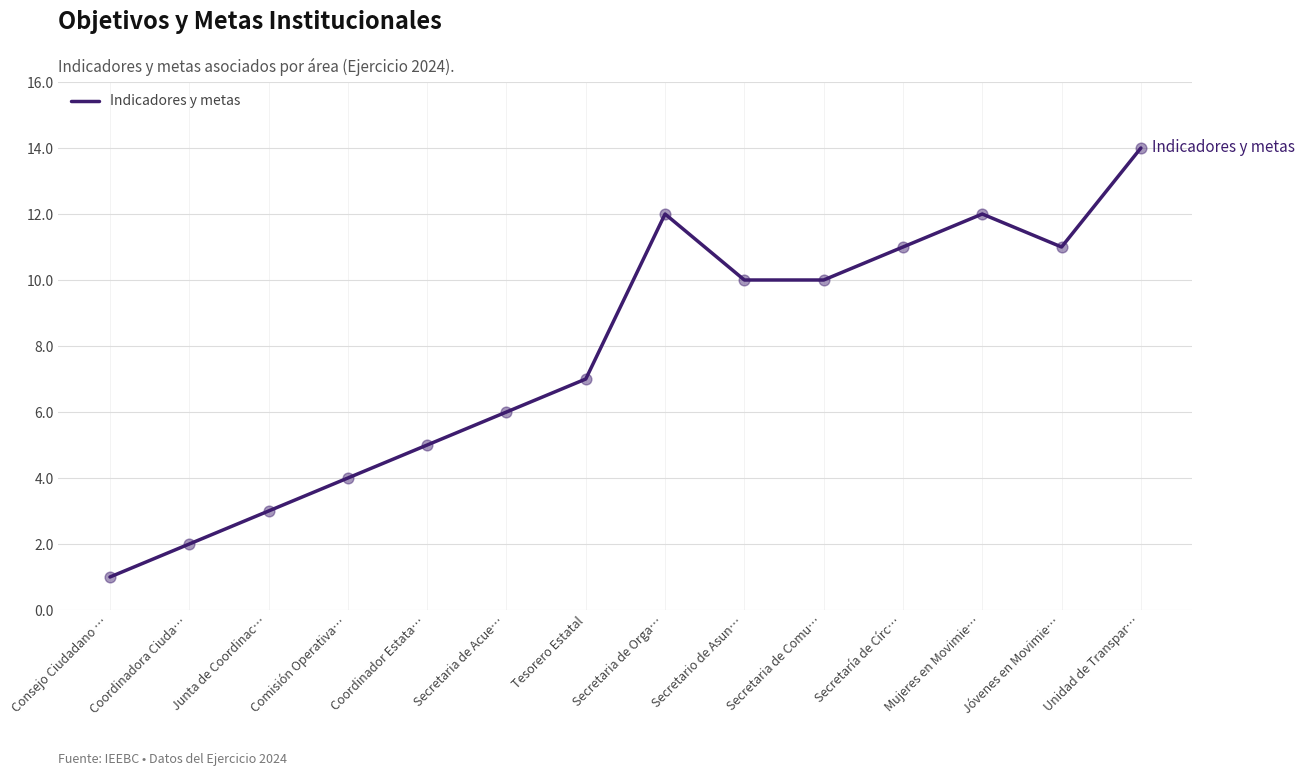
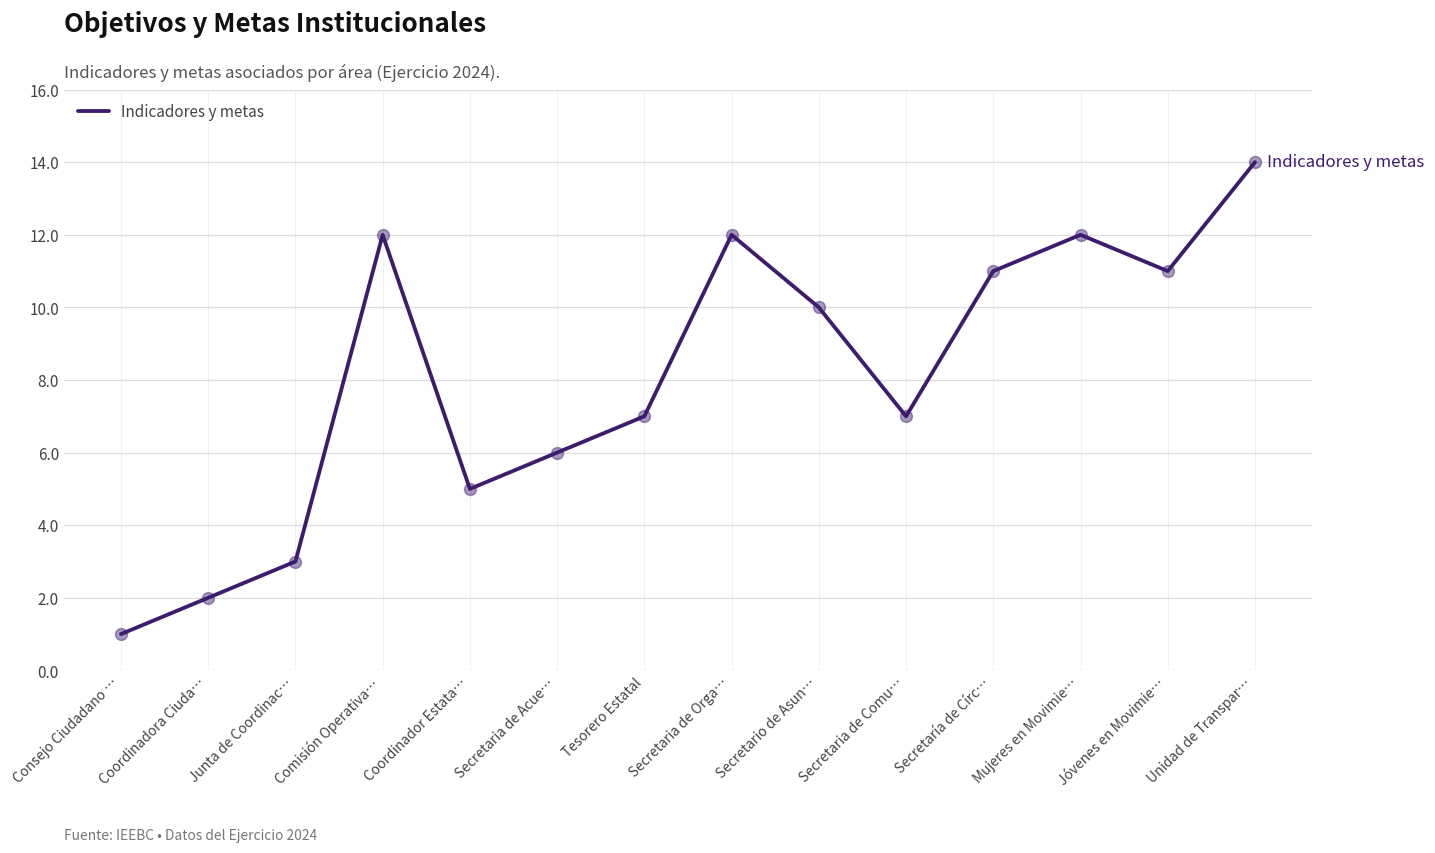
  {
    "Consejo Ciudadano …": 1,
    "Coordinadora Ciuda…": 2,
    "Junta de Coordinac…": 3,
-   "Comisión Operativa…": 4,
+   "Comisión Operativa…": 12,
    "Coordinador Estata…": 5,
    "Secretaria de Acue…": 6,
    "Tesorero Estatal": 7,
    "Secretaria de Orga…": 12,
    "Secretario de Asun…": 10,
-   "Secretaria de Comu…": 10,
+   "Secretaria de Comu…": 7,
    "Secretaría de Círc…": 11,
    "Mujeres en Movimie…": 12,
    "Jóvenes en Movimie…": 11,
    "Unidad de Transpar…": 14
  }
